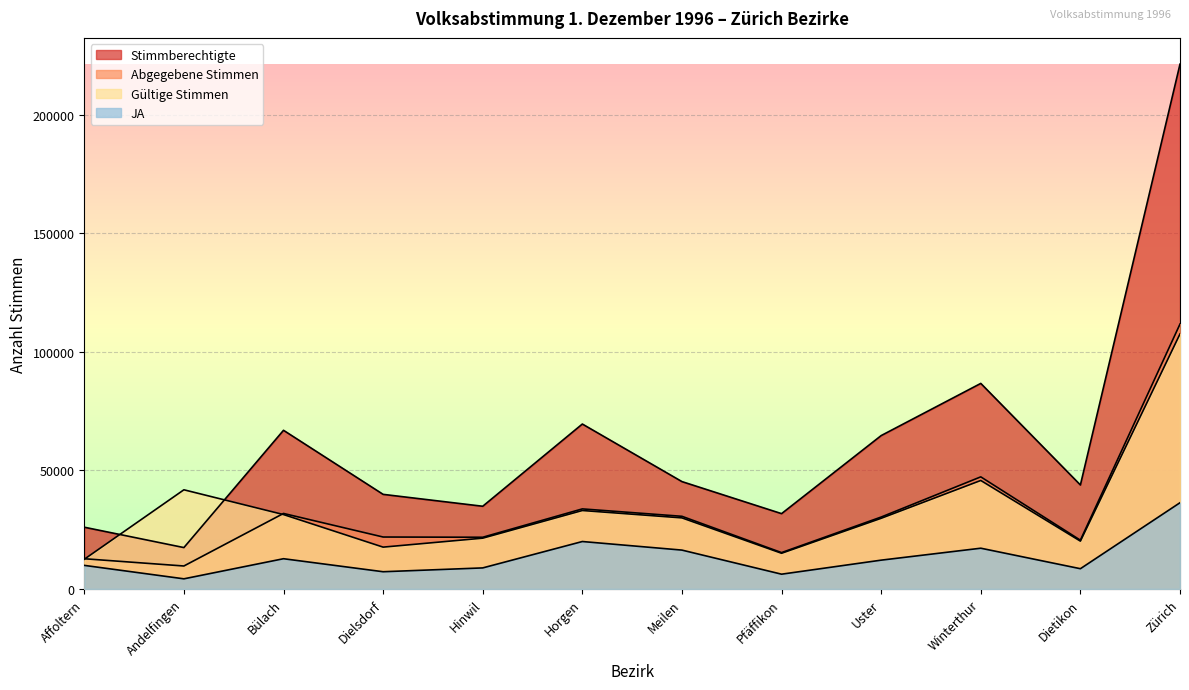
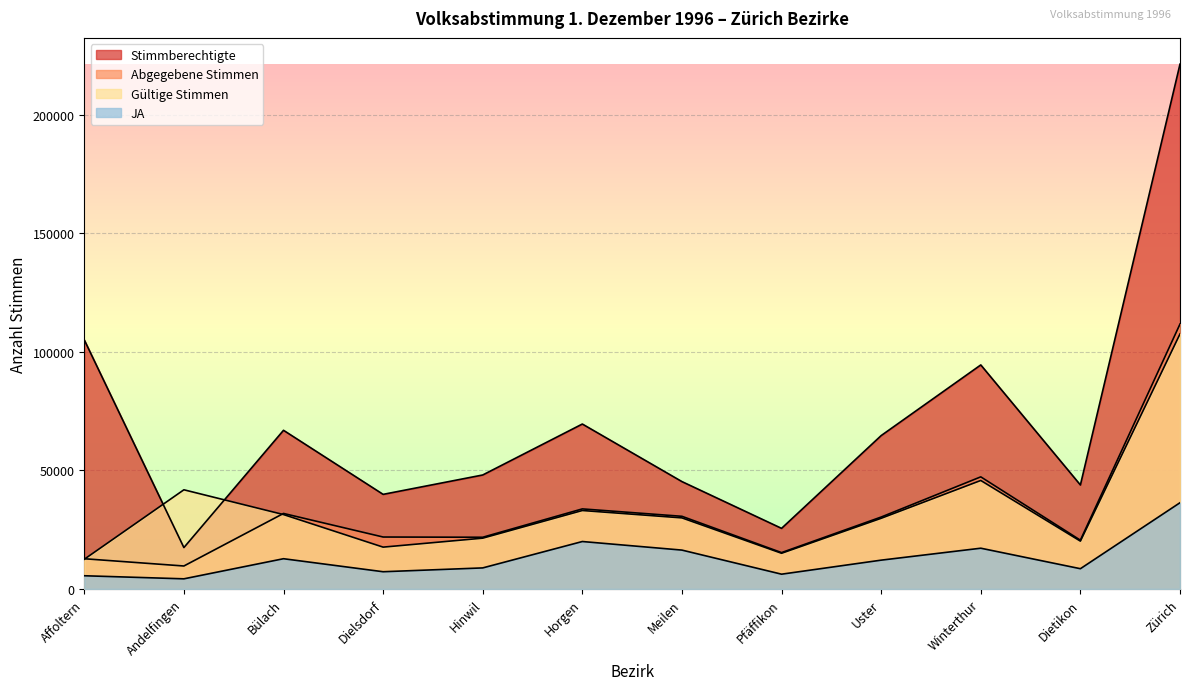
  {
    "Stimmberechtigte": {
-     "Affoltern": 26000,
+     "Affoltern": 105000,
      "Andelfingen": 17000,
      "Bülach": 67000,
      "Dielsdorf": 40000,
-     "Hinwil": 35000,
+     "Hinwil": 48000,
      "Horgen": 70000,
      "Meilen": 45000,
-     "Pfäffikon": 32000,
+     "Pfäffikon": 26000,
      "Uster": 65000,
-     "Winterthur": 87000,
+     "Winterthur": 95000,
      "Dietikon": 44000,
      "Zürich": 221000
    },
    "Abgegebene Stimmen": {
      "Andelfingen": 10000,
      "Dielsdorf": 22000,
      "Winterthur": 47000,
      "Zürich": 112000
    },
    "Gültige Stimmen": {
      "Andelfingen": 42000,
      "Dielsdorf": 18000,
      "Winterthur": 46000,
      "Zürich": 108000
    },
    "JA": {
-     "Affoltern": 10000,
+     "Affoltern": 6000,
      "Andelfingen": 4000,
      "Bülach": 13000,
      "Dielsdorf": 7000,
      "Hinwil": 9000,
      "Horgen": 20000,
      "Meilen": 16000,
      "Pfäffikon": 6000,
      "Uster": 12000,
      "Winterthur": 17000,
      "Dietikon": 9000,
      "Zürich": 36000
    }
  }
